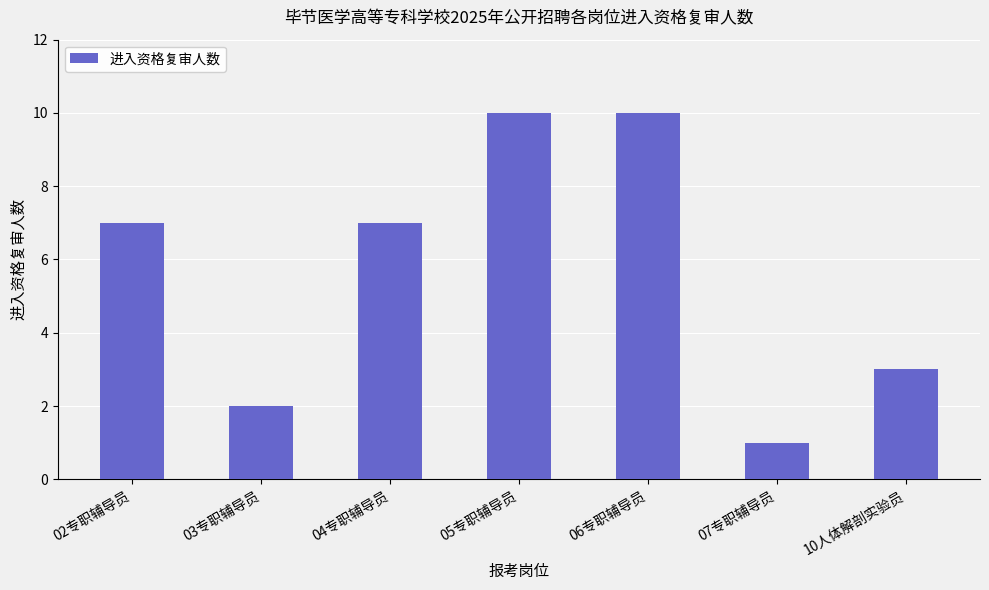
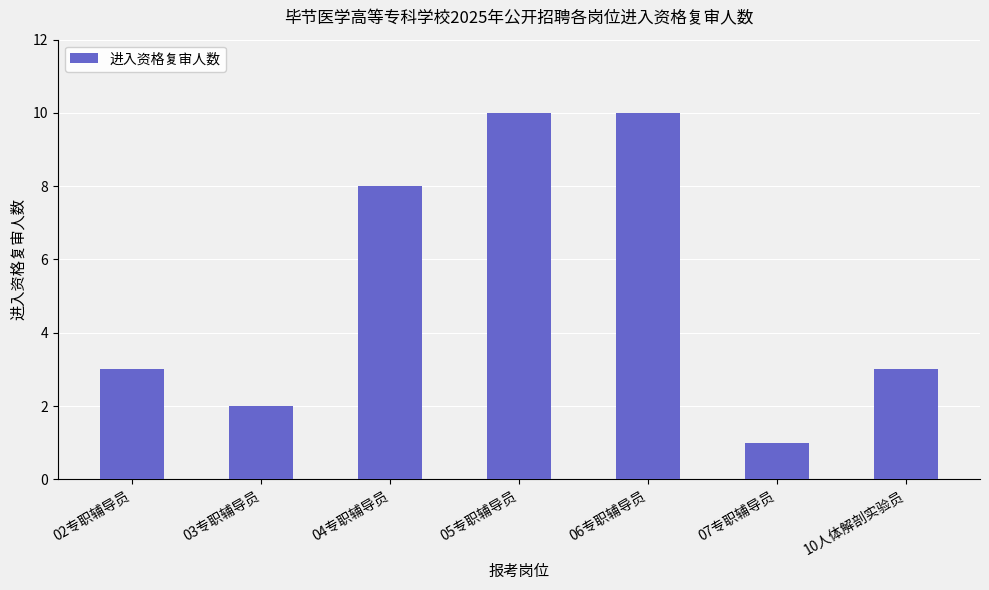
  {
-   "02专职辅导员": 7,
+   "02专职辅导员": 3,
    "03专职辅导员": 2,
-   "04专职辅导员": 7,
+   "04专职辅导员": 8,
    "05专职辅导员": 10,
    "06专职辅导员": 10,
    "07专职辅导员": 1,
    "10人体解剖实验员": 3
  }
